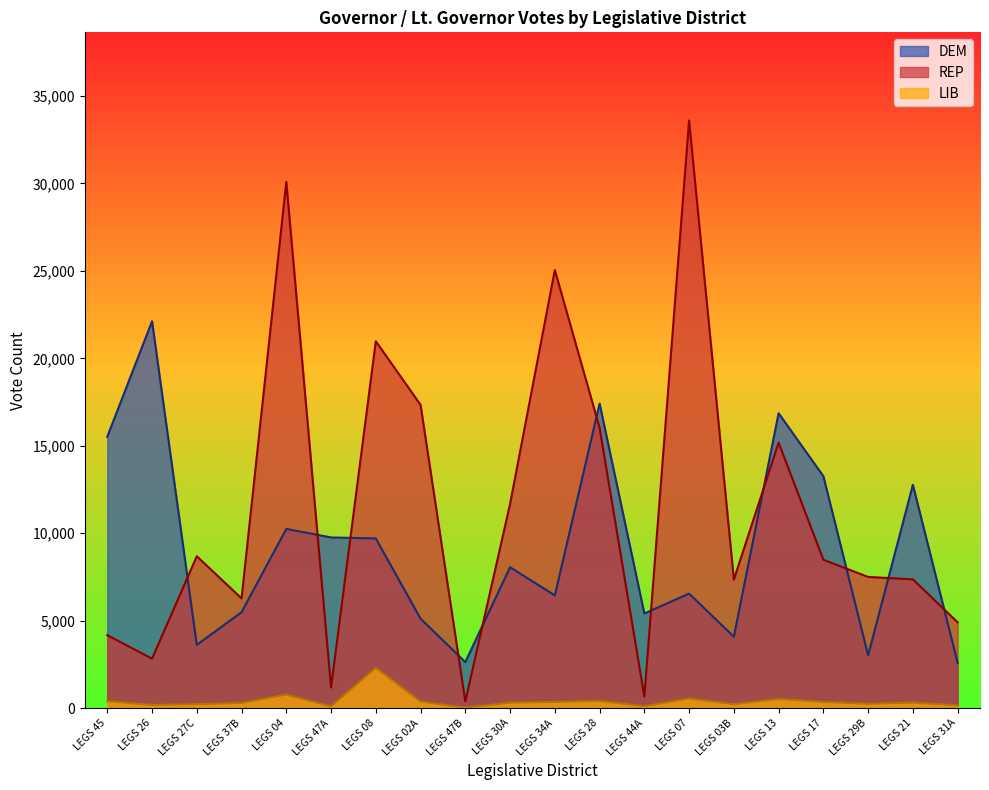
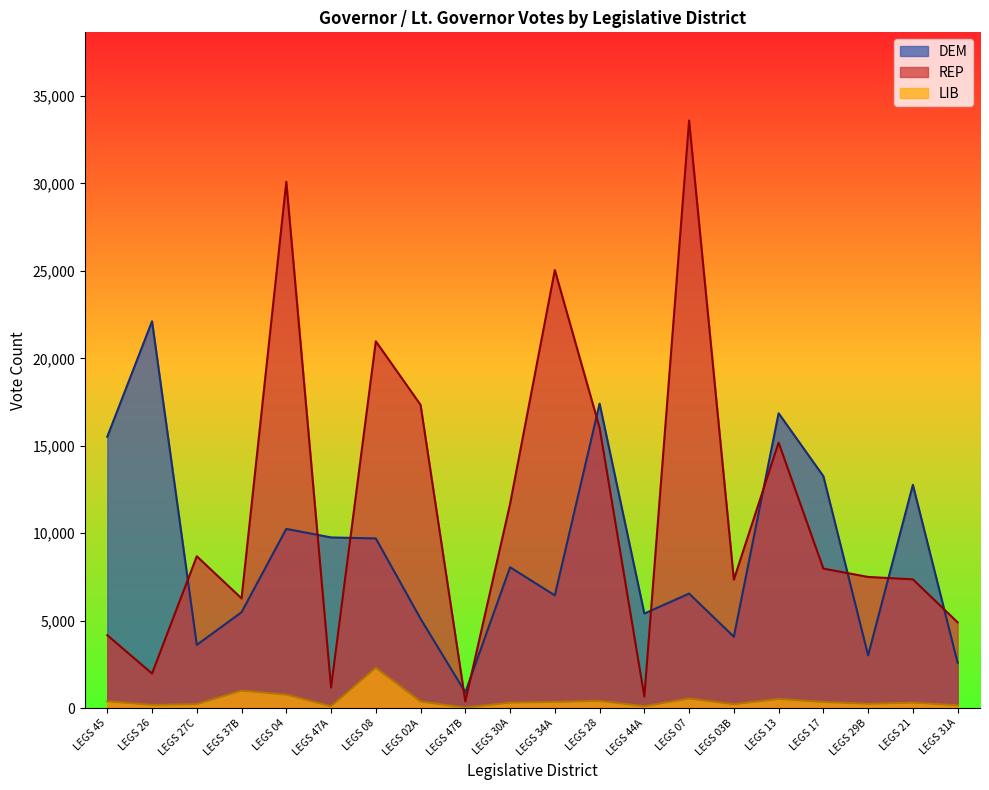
  {
    "DEM": {
      "LEGS 45": "15,500",
      "LEGS 26": "22,100",
      "LEGS 27C": "3,600",
      "LEGS 37B": "5,500",
      "LEGS 04": "10,200",
      "LEGS 47A": "9,800",
      "LEGS 08": "9,700",
      "LEGS 02A": "5,100",
-     "LEGS 47B": "2,600",
+     "LEGS 47B": "900",
      "LEGS 30A": "8,100",
      "LEGS 34A": "6,400",
      "LEGS 28": "17,400",
      "LEGS 44A": "5,400",
      "LEGS 07": "6,500",
      "LEGS 03B": "4,100",
      "LEGS 13": "16,900",
      "LEGS 17": "13,300",
      "LEGS 29B": "3,000",
      "LEGS 21": "12,800",
      "LEGS 31A": "2,600"
    },
    "REP": {
      "LEGS 45": "4,200",
-     "LEGS 26": "2,800",
+     "LEGS 26": "2,000",
      "LEGS 27C": "8,700",
      "LEGS 37B": "6,300",
      "LEGS 04": "30,100",
      "LEGS 47A": "1,200",
      "LEGS 08": "21,000",
      "LEGS 02A": "17,300",
      "LEGS 47B": "400",
      "LEGS 30A": "11,700",
      "LEGS 34A": "25,000",
      "LEGS 28": "16,000",
      "LEGS 44A": "700",
      "LEGS 07": "33,600",
      "LEGS 03B": "7,300",
      "LEGS 13": "15,200",
-     "LEGS 17": "8,500",
+     "LEGS 17": "8,000",
      "LEGS 29B": "7,500",
      "LEGS 21": "7,400",
      "LEGS 31A": "4,900"
    },
    "LIB": {
      "LEGS 45": "400",
      "LEGS 26": "200",
      "LEGS 27C": "200",
-     "LEGS 37B": "300",
+     "LEGS 37B": "1,000",
      "LEGS 04": "800",
      "LEGS 47A": "100",
      "LEGS 08": "2,300",
      "LEGS 02A": "400",
      "LEGS 47B": "0",
      "LEGS 30A": "300",
      "LEGS 34A": "300",
      "LEGS 28": "400",
      "LEGS 44A": "100",
      "LEGS 07": "500",
      "LEGS 03B": "200",
      "LEGS 13": "500",
      "LEGS 17": "300",
      "LEGS 29B": "200",
      "LEGS 21": "300",
      "LEGS 31A": "200"
    }
  }
